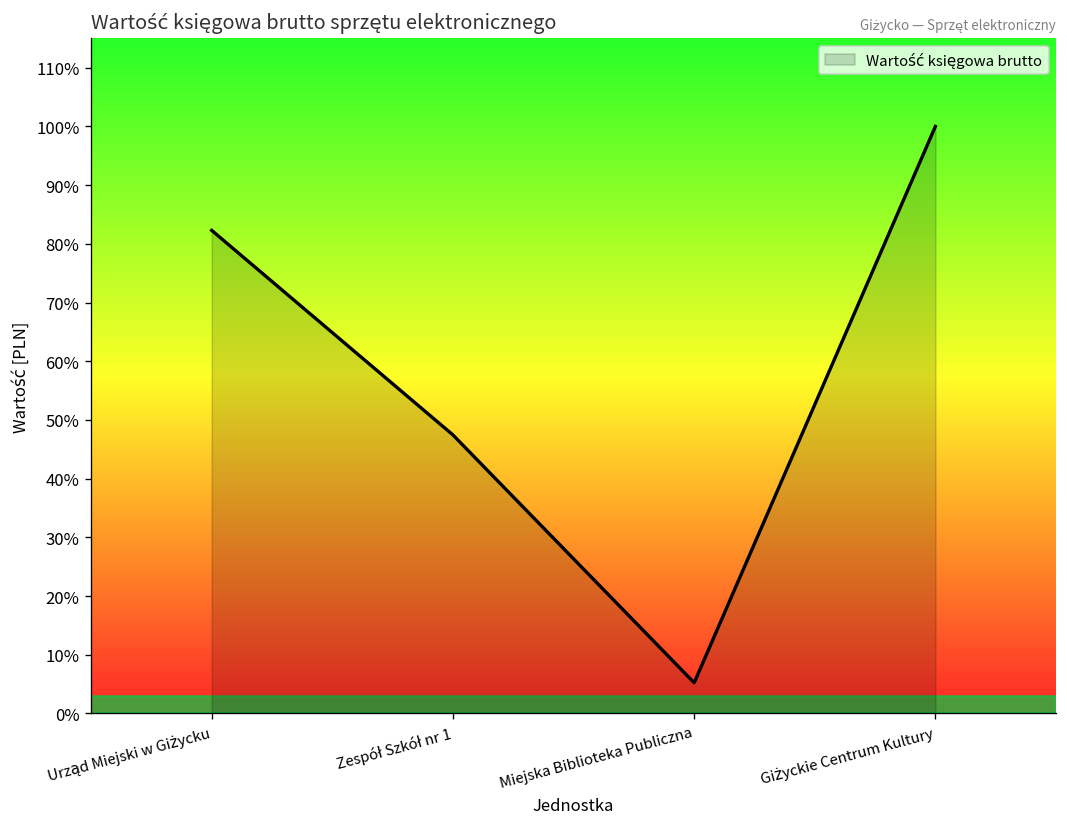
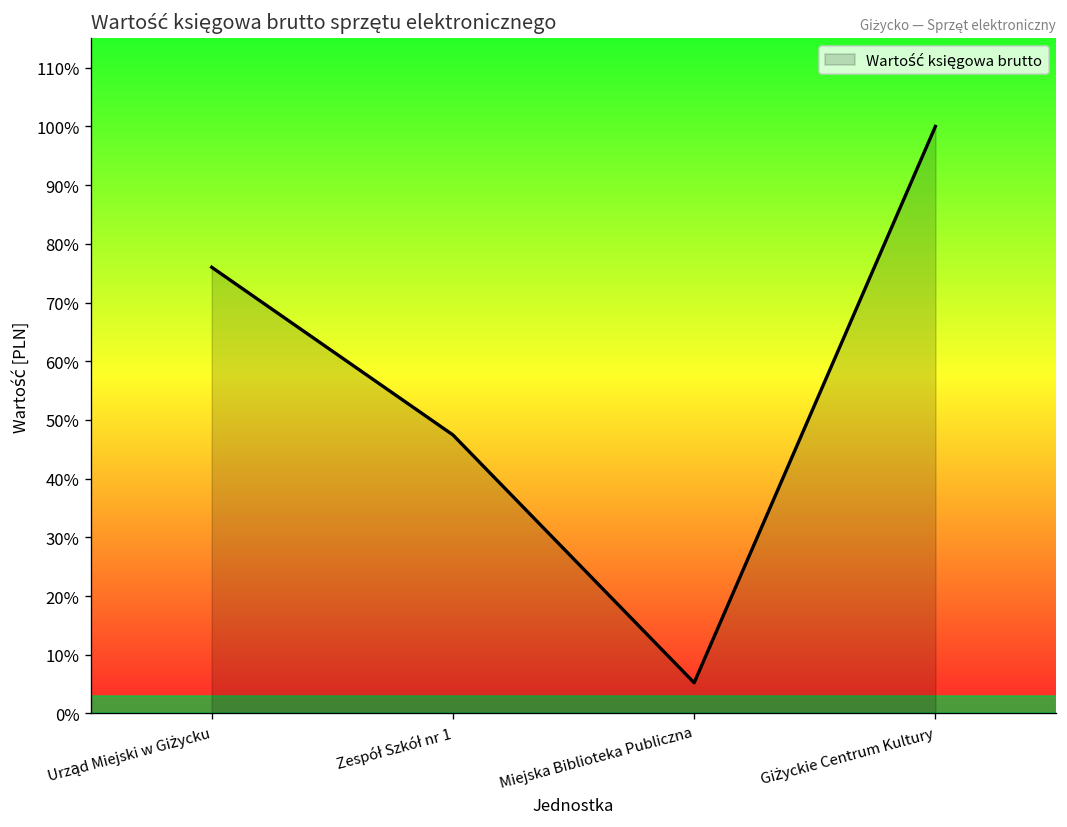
  {
-   "Urząd Miejski w Giżycku": "82%",
+   "Urząd Miejski w Giżycku": "76%",
    "Zespół Szkół nr 1": "47%",
    "Miejska Biblioteka Publiczna": "5%",
    "Giżyckie Centrum Kultury": "100%"
  }
